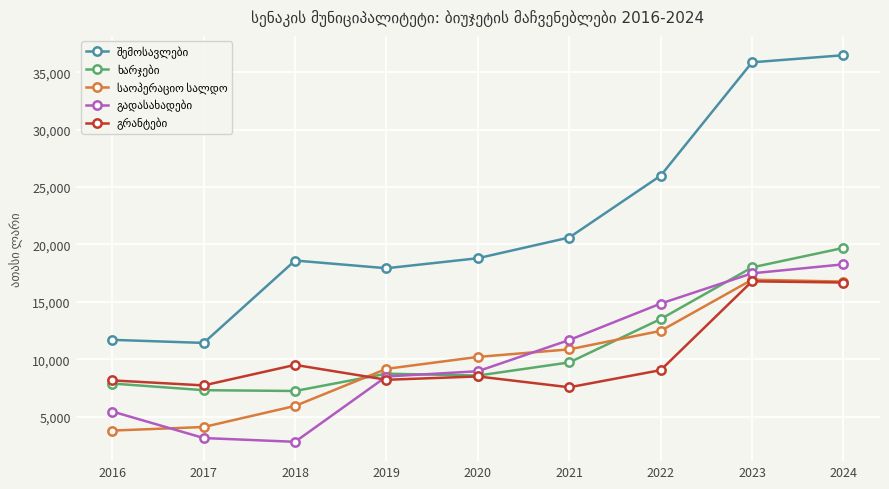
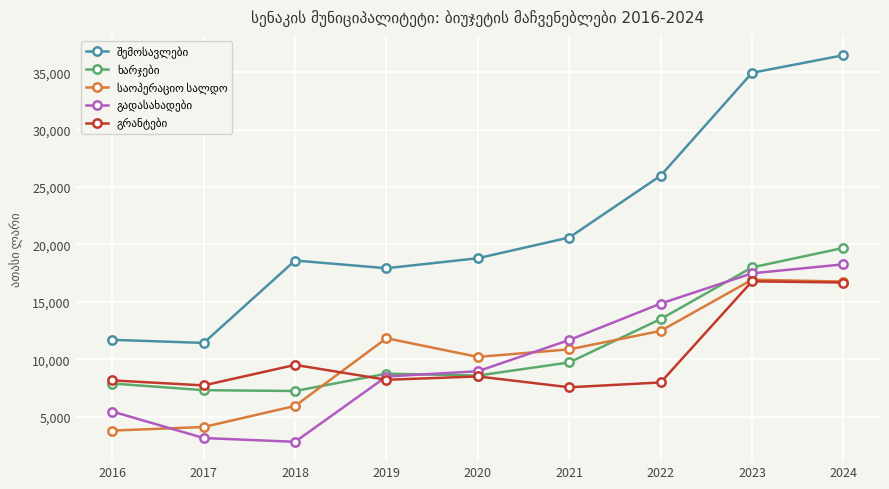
  {
    "შემოსავლები": {
      "2016": "11,700",
      "2017": "11,400",
      "2018": "18,600",
      "2019": "17,900",
      "2020": "18,800",
      "2021": "20,600",
      "2022": "26,000",
-     "2023": "35,900",
+     "2023": "34,900",
      "2024": "36,500"
    },
    "ხარჯები": {
      "2016": "7,900",
      "2017": "7,300",
      "2018": "7,200",
      "2019": "8,800",
      "2021": "9,700",
      "2022": "13,500",
      "2023": "18,000",
      "2024": "19,700"
    },
    "საოპერაციო სალდო": {
      "2016": "3,800",
      "2017": "4,100",
      "2018": "5,900",
-     "2019": "9,200",
+     "2019": "11,800",
      "2020": "10,200",
      "2021": "10,900",
      "2022": "12,500"
    },
    "გადასახადები": {
      "2016": "5,500",
      "2017": "3,200",
      "2018": "2,800",
      "2019": "8,500",
      "2020": "9,000",
      "2021": "11,700",
      "2022": "14,900",
      "2023": "17,500",
      "2024": "18,300"
    },
    "გრანტები": {
      "2016": "8,200",
      "2017": "7,700",
      "2018": "9,500",
      "2019": "8,200",
      "2021": "7,600",
-     "2022": "9,100"
+     "2022": "8,000"
    }
  }
